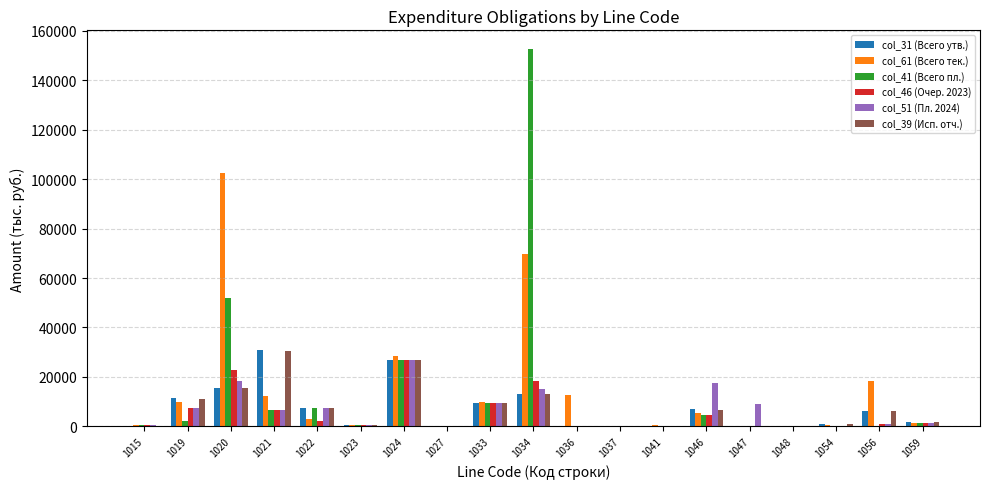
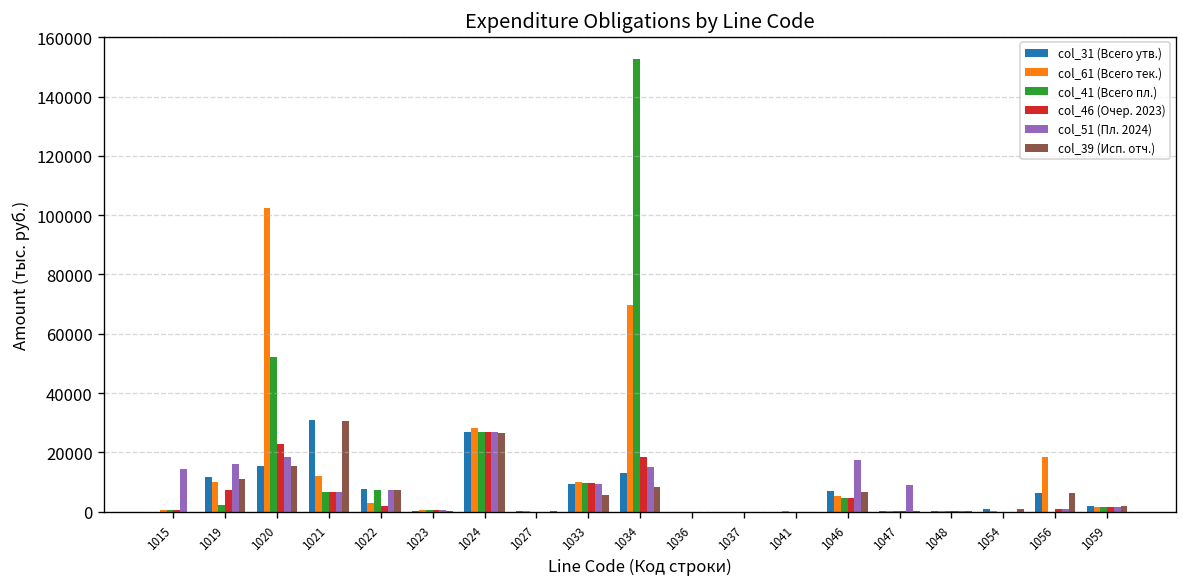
  {
    "col_31 (Всего утв.)": {
      "1019": 12000,
      "1020": 15000,
      "1021": 31000,
      "1022": 8000,
      "1024": 27000,
      "1033": 9000,
      "1034": 13000,
      "1041": 0,
      "1046": 7000,
      "1056": 6000,
      "1059": 2000
    },
    "col_61 (Всего тек.)": {
      "1019": 10000,
      "1020": 102000,
      "1021": 12000,
      "1022": 3000,
      "1024": 28000,
      "1033": 10000,
      "1034": 70000,
-     "1036": 13000,
+     "1036": 0,
      "1037": 0,
      "1046": 5000,
      "1056": 18000,
      "1059": 1000
    },
    "col_41 (Всего пл.)": {
      "1019": 2000,
      "1020": 52000,
      "1021": 7000,
      "1022": 7000,
      "1024": 27000,
      "1027": 0,
      "1033": 10000,
      "1034": 153000,
      "1037": 0,
      "1041": 0,
      "1046": 5000,
      "1054": 0,
      "1056": 0,
      "1059": 1000
    },
    "col_46 (Очер. 2023)": {
      "1019": 7000,
      "1020": 23000,
      "1021": 7000,
      "1022": 2000,
      "1024": 27000,
      "1027": 0,
      "1033": 10000,
      "1034": 18000,
      "1037": 0,
      "1041": 0,
      "1046": 5000,
      "1054": 0,
      "1059": 1000
    },
    "col_51 (Пл. 2024)": {
-     "1015": 1000,
-     "1019": 7000,
+     "1015": 15000,
+     "1019": 16000,
      "1020": 18000,
      "1021": 7000,
      "1022": 7000,
      "1024": 27000,
      "1027": 0,
      "1033": 9000,
      "1034": 15000,
      "1037": 0,
      "1041": 0,
      "1046": 18000,
      "1047": 9000,
      "1054": 0,
      "1059": 1000
    },
    "col_39 (Исп. отч.)": {
      "1019": 11000,
      "1020": 15000,
      "1021": 31000,
      "1022": 7000,
      "1024": 27000,
-     "1033": 9000,
-     "1034": 13000,
+     "1033": 6000,
+     "1034": 8000,
      "1041": 0,
      "1046": 7000,
      "1056": 6000,
      "1059": 2000
    }
  }
